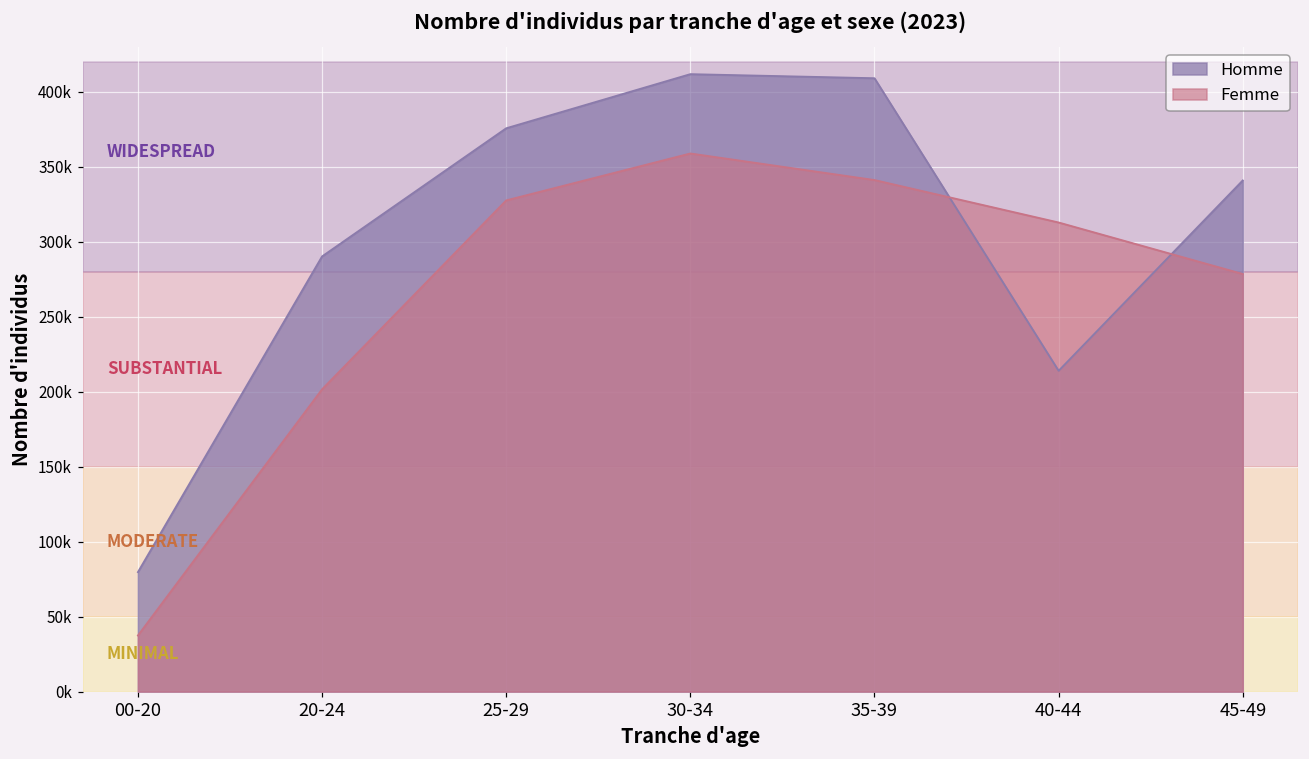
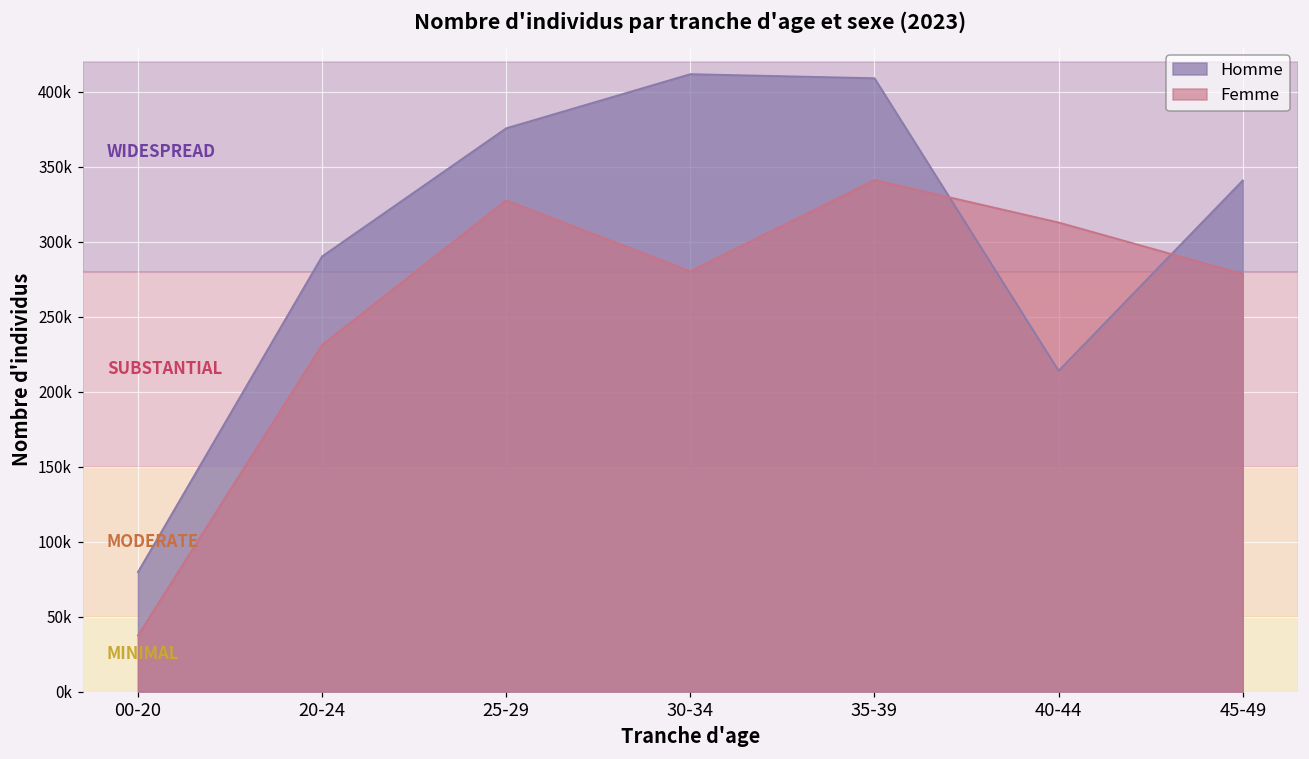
  {
    "Homme": {
      "00-20": 80000,
      "20-24": 290000,
      "25-29": 376000,
      "30-34": 412000,
      "35-39": 409000,
      "40-44": 214000,
      "45-49": 341000
    },
    "Femme": {
      "00-20": 37000,
-     "20-24": 202000,
+     "20-24": 231000,
      "25-29": 328000,
-     "30-34": 359000,
+     "30-34": 280000,
      "35-39": 341000,
      "40-44": 313000,
      "45-49": 279000
    }
  }
